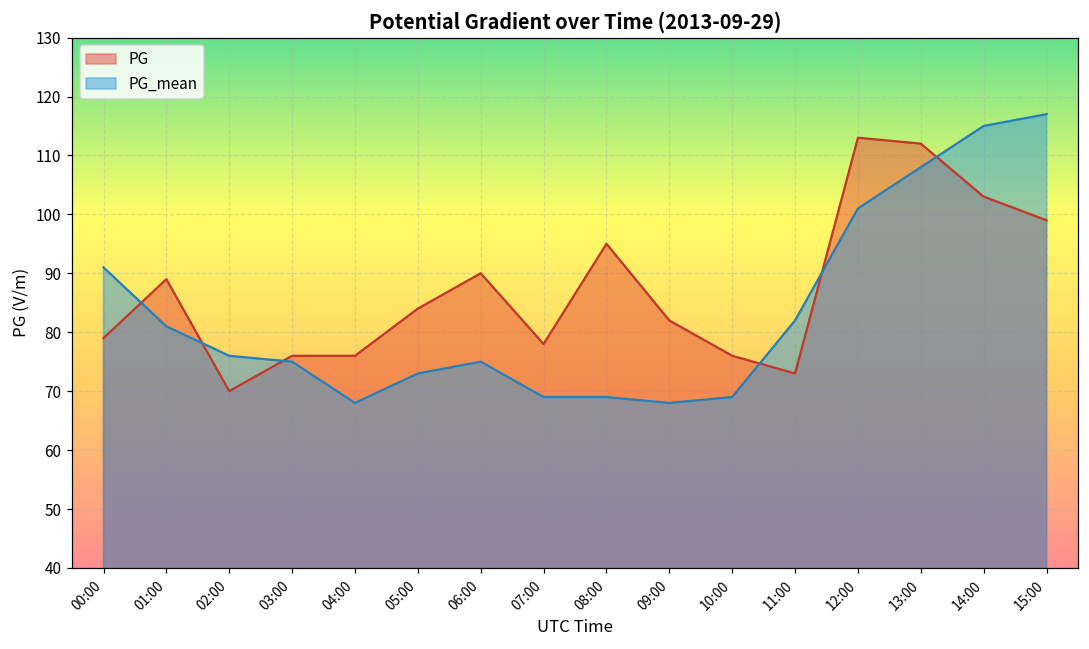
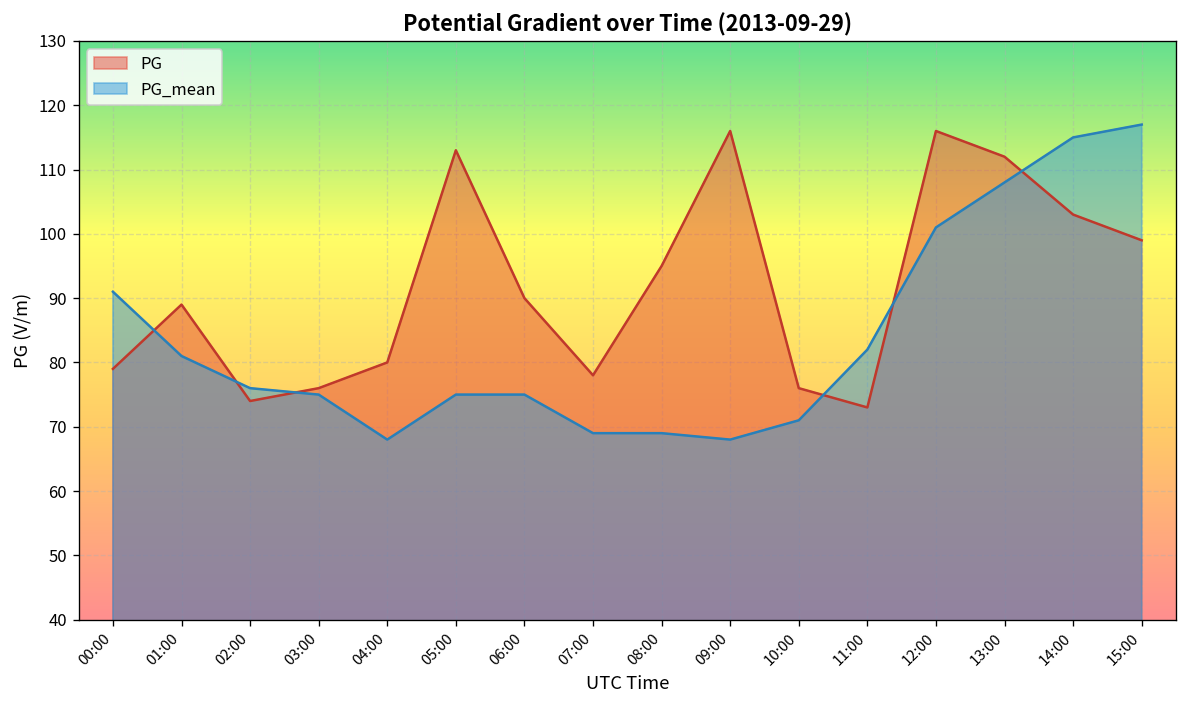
  {
    "PG": {
      "00:00": 79,
      "01:00": 89,
-     "02:00": 70,
+     "02:00": 74,
      "03:00": 76,
-     "04:00": 76,
-     "05:00": 84,
+     "04:00": 80,
+     "05:00": 113,
      "06:00": 90,
      "07:00": 78,
      "08:00": 95,
-     "09:00": 82,
+     "09:00": 116,
      "10:00": 76,
      "11:00": 73,
-     "12:00": 113,
+     "12:00": 116,
      "13:00": 112,
      "14:00": 103,
      "15:00": 99
    },
    "PG_mean": {
      "00:00": 91,
      "01:00": 81,
      "02:00": 76,
      "03:00": 75,
      "04:00": 68,
-     "05:00": 73,
+     "05:00": 75,
      "06:00": 75,
      "07:00": 69,
      "08:00": 69,
      "09:00": 68,
-     "10:00": 69,
+     "10:00": 71,
      "11:00": 82,
      "12:00": 101,
      "13:00": 108,
      "14:00": 115,
      "15:00": 117
    }
  }
